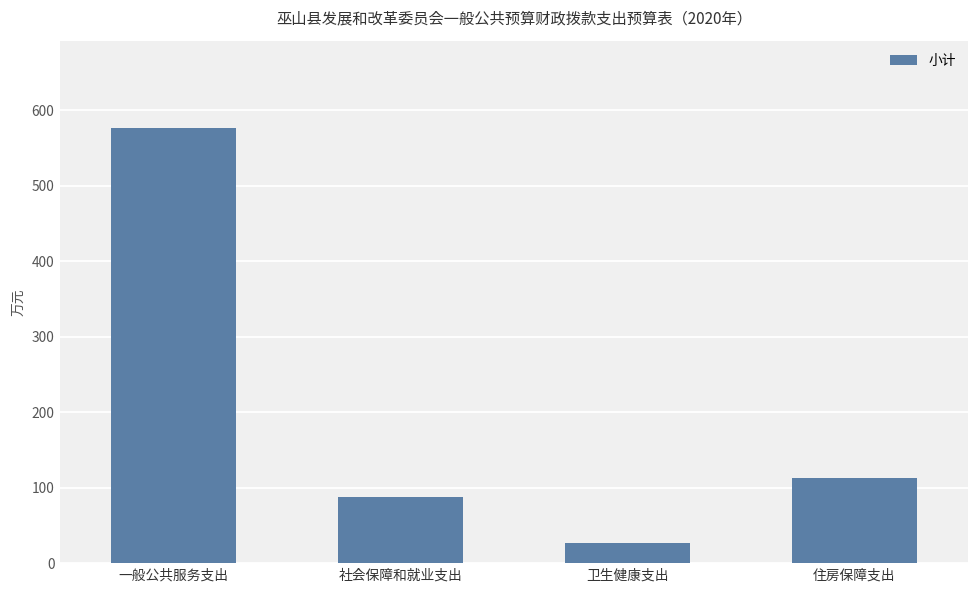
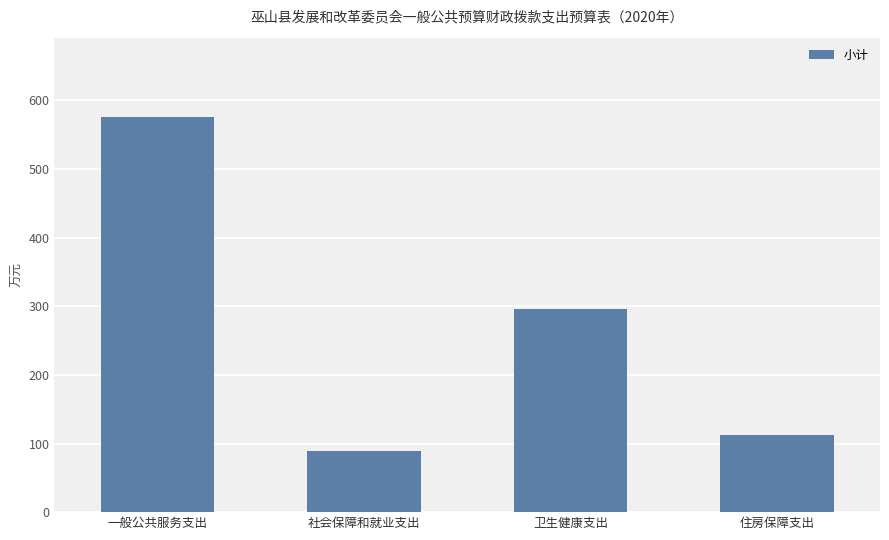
  {
    "一般公共服务支出": 580,
    "社会保障和就业支出": 90,
-   "卫生健康支出": 30,
+   "卫生健康支出": 300,
    "住房保障支出": 110
  }
